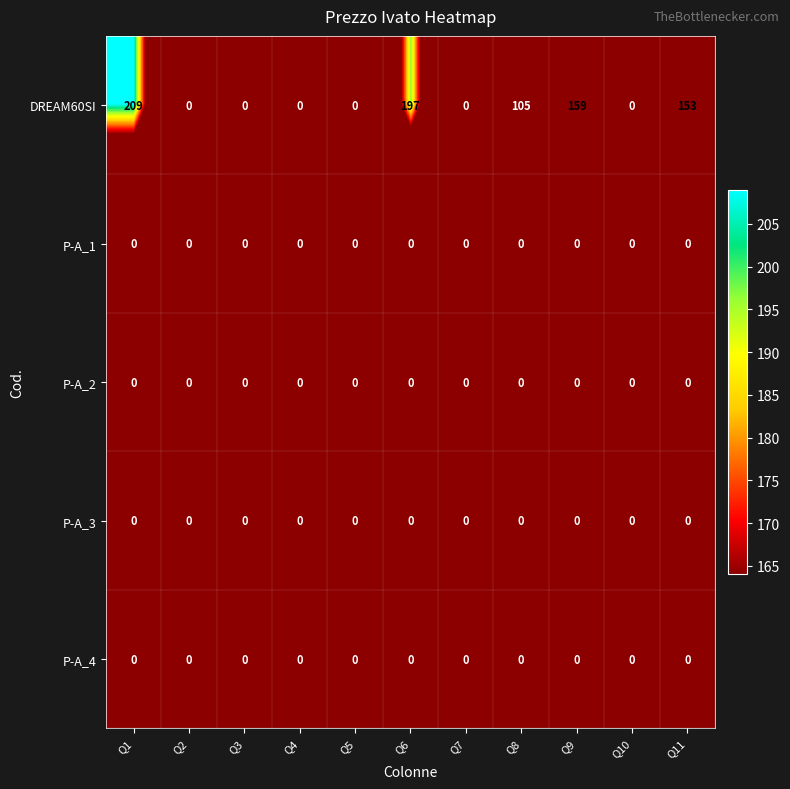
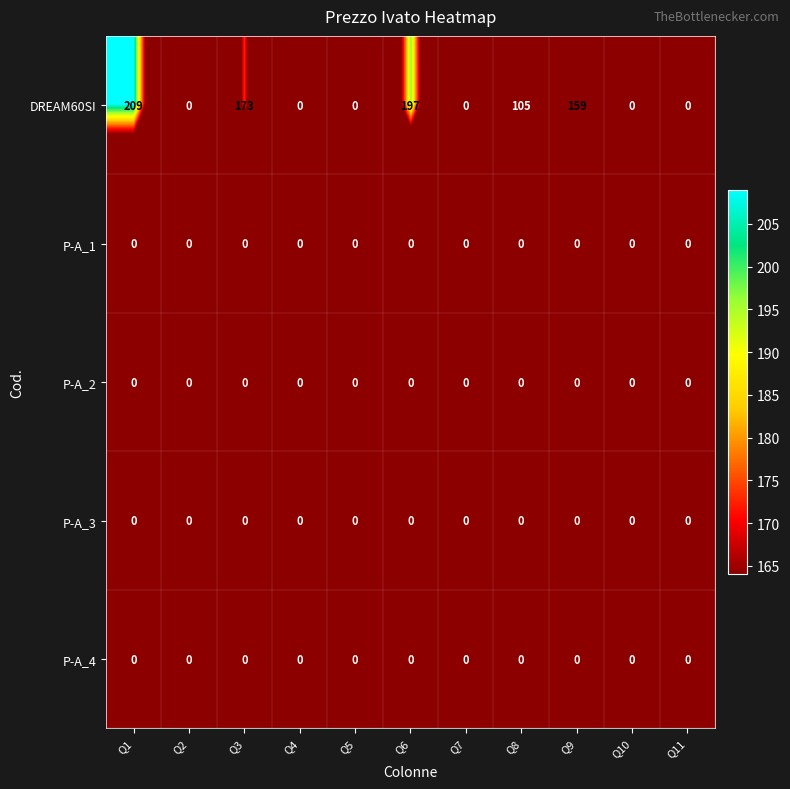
  {
    "DREAM60SI": {
      "Q1": 209,
      "Q2": 0,
-     "Q3": 0,
+     "Q3": 173,
      "Q4": 0,
      "Q5": 0,
      "Q6": 197,
      "Q7": 0,
      "Q8": 105,
      "Q9": 159,
      "Q10": 0,
-     "Q11": 153
+     "Q11": 0
    },
    "P-A_1": {
      "Q1": 0,
      "Q2": 0,
      "Q3": 0,
      "Q4": 0,
      "Q5": 0,
      "Q6": 0,
      "Q7": 0,
      "Q8": 0,
      "Q9": 0,
      "Q10": 0,
      "Q11": 0
    },
    "P-A_2": {
      "Q1": 0,
      "Q2": 0,
      "Q3": 0,
      "Q4": 0,
      "Q5": 0,
      "Q6": 0,
      "Q7": 0,
      "Q8": 0,
      "Q9": 0,
      "Q10": 0,
      "Q11": 0
    },
    "P-A_3": {
      "Q1": 0,
      "Q2": 0,
      "Q3": 0,
      "Q4": 0,
      "Q5": 0,
      "Q6": 0,
      "Q7": 0,
      "Q8": 0,
      "Q9": 0,
      "Q10": 0,
      "Q11": 0
    },
    "P-A_4": {
      "Q1": 0,
      "Q2": 0,
      "Q3": 0,
      "Q4": 0,
      "Q5": 0,
      "Q6": 0,
      "Q7": 0,
      "Q8": 0,
      "Q9": 0,
      "Q10": 0,
      "Q11": 0
    }
  }
